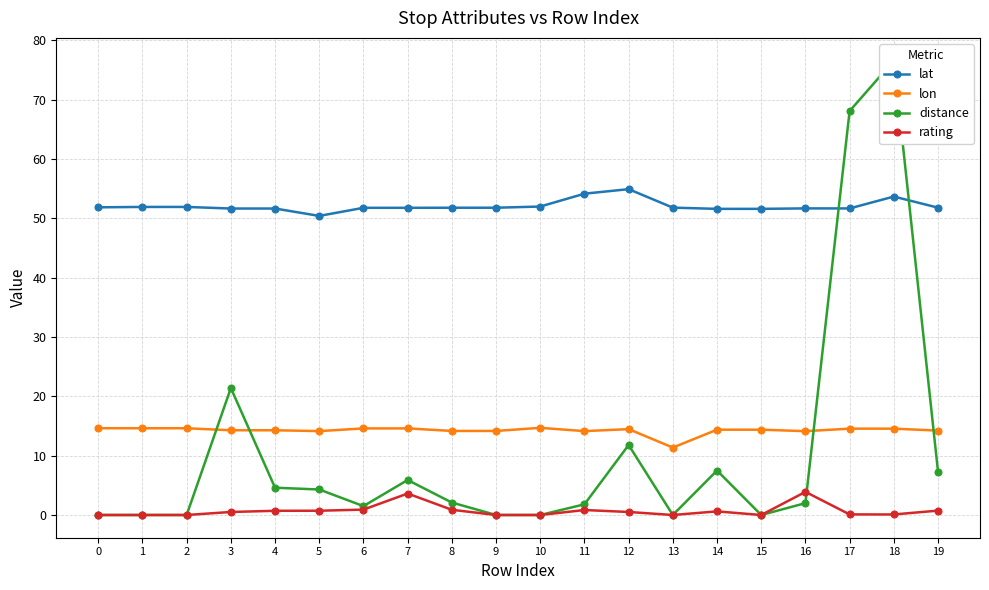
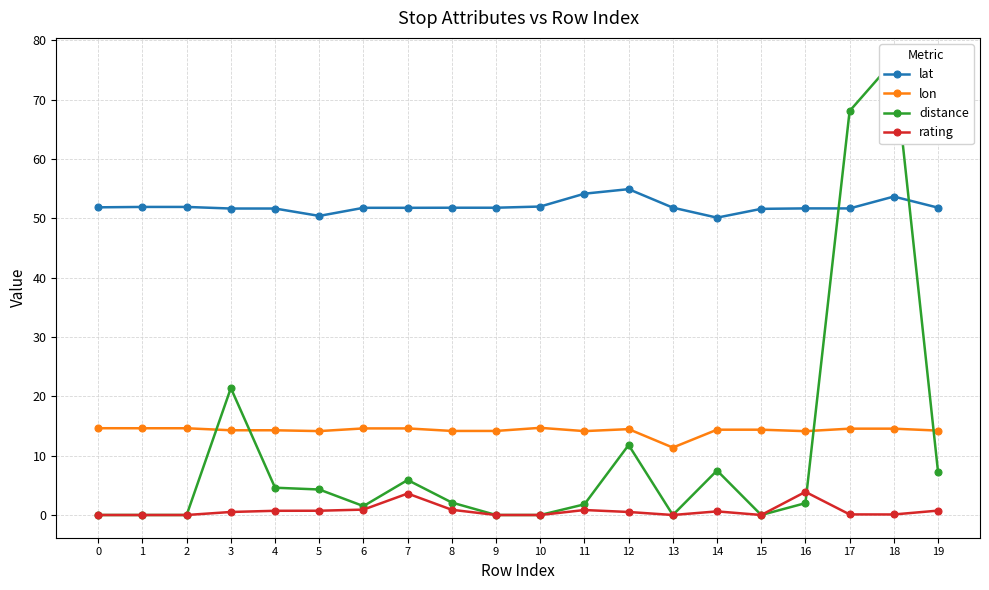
  {
    "lat": {
      "0": 52,
      "1": 52,
      "2": 52,
      "3": 52,
      "4": 52,
      "5": 50,
      "6": 52,
      "7": 52,
      "8": 52,
      "9": 52,
      "10": 52,
      "11": 54,
      "12": 55,
      "13": 52,
-     "14": 52,
+     "14": 50,
      "15": 52,
      "16": 52,
      "17": 52,
      "18": 54,
      "19": 52
    },
    "lon": {
      "0": 15,
      "1": 15,
      "2": 15,
      "3": 14,
      "4": 14,
      "5": 14,
      "6": 15,
      "7": 15,
      "8": 14,
      "9": 14,
      "10": 15,
      "11": 14,
      "12": 14,
      "13": 11,
      "14": 14,
      "15": 14,
      "16": 14,
      "17": 15,
      "18": 15,
      "19": 14
    },
    "distance": {
      "3": 21,
      "4": 5,
      "5": 4,
      "6": 2,
      "7": 6,
      "8": 2,
      "11": 2,
      "12": 12,
      "14": 8,
      "16": 2,
      "17": 68,
      "19": 7
    },
    "rating": {
      "3": 1,
      "4": 1,
      "5": 1,
      "6": 1,
      "7": 4,
      "8": 1,
      "11": 1,
      "12": 1,
      "14": 1,
      "16": 4,
      "17": 0,
      "18": 0,
      "19": 1
    }
  }
